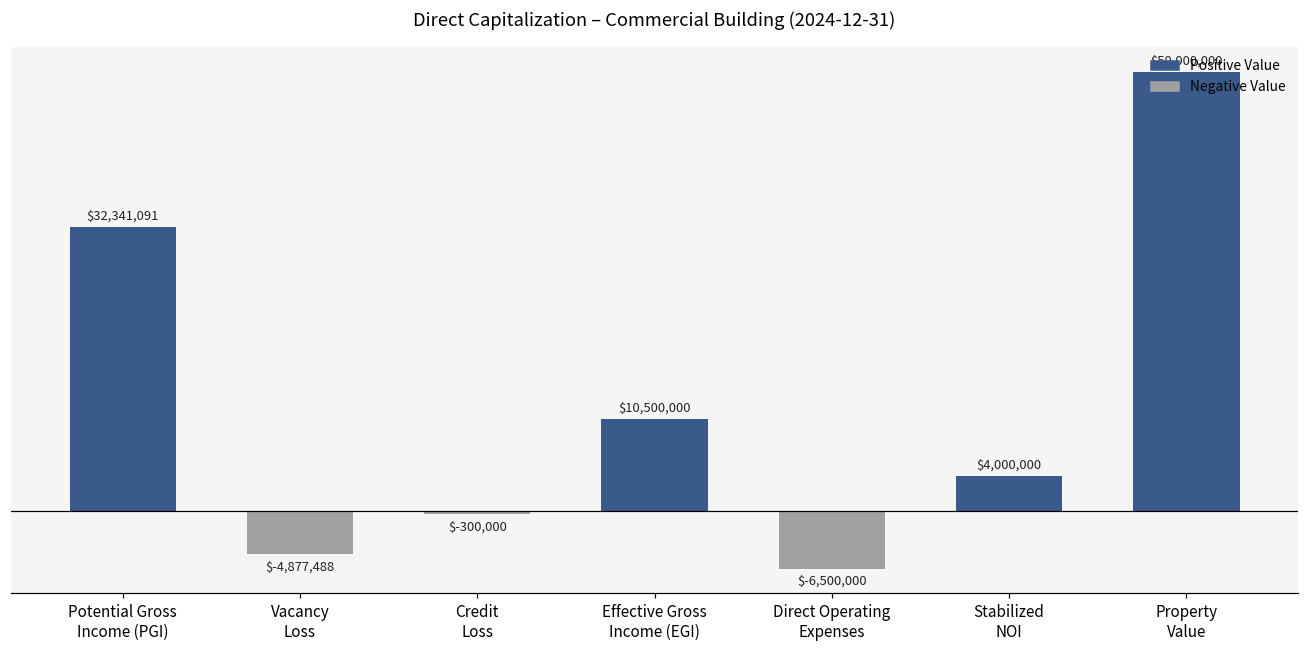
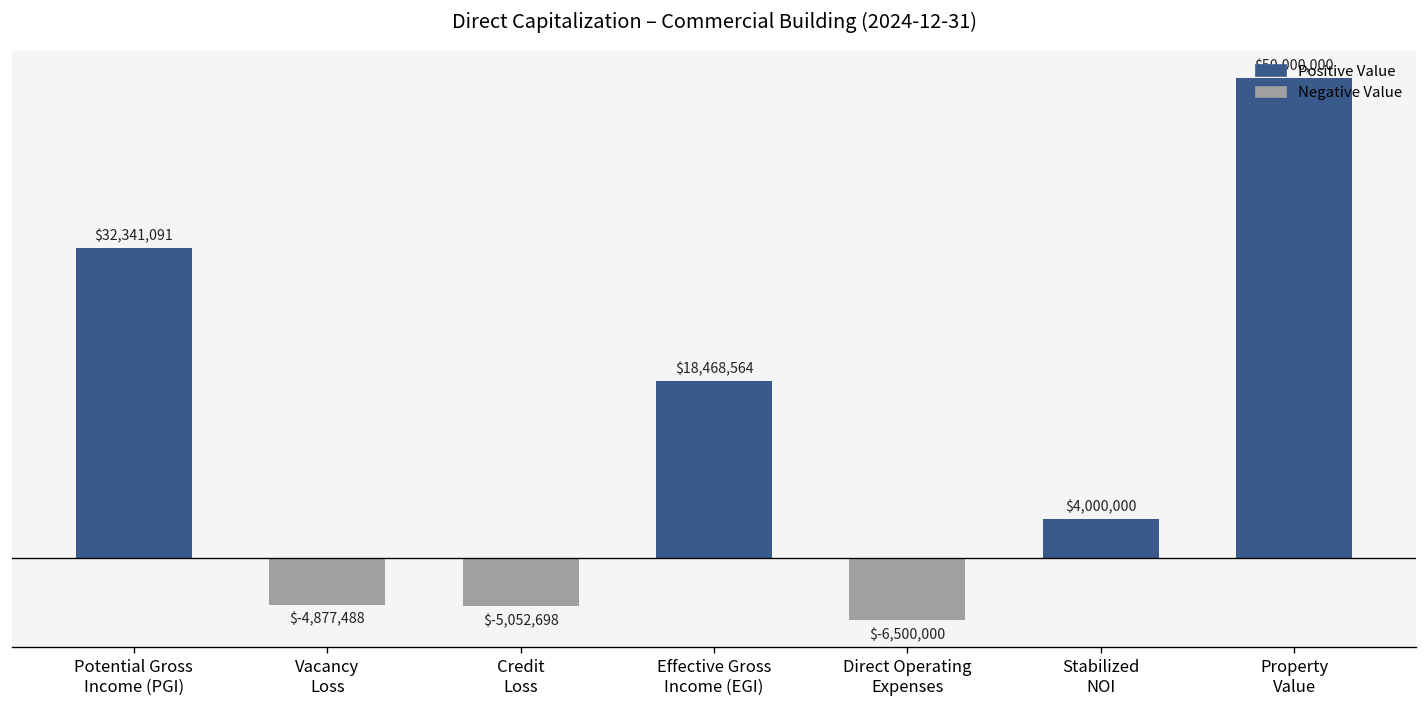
  {
    "Potential Gross Income (PGI)": "$32,341,091",
    "Vacancy Loss": "$-4,877,488",
-   "Credit Loss": "$-300,000",
-   "Effective Gross Income (EGI)": "$10,500,000",
+   "Credit Loss": "$-5,052,698",
+   "Effective Gross Income (EGI)": "$18,468,564",
    "Direct Operating Expenses": "$-6,500,000",
    "Stabilized NOI": "$4,000,000",
    "Property Value": "$50,000,000"
  }
